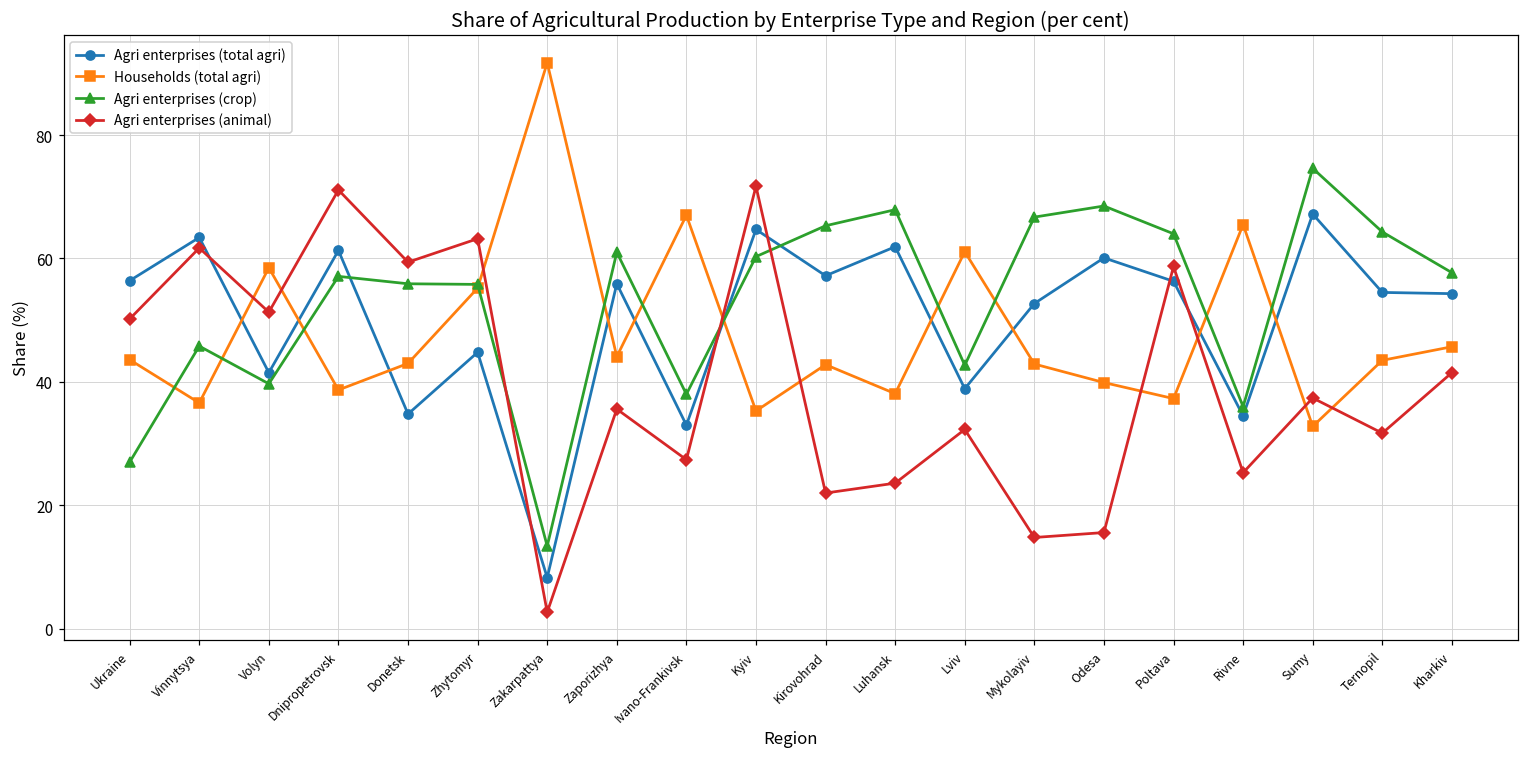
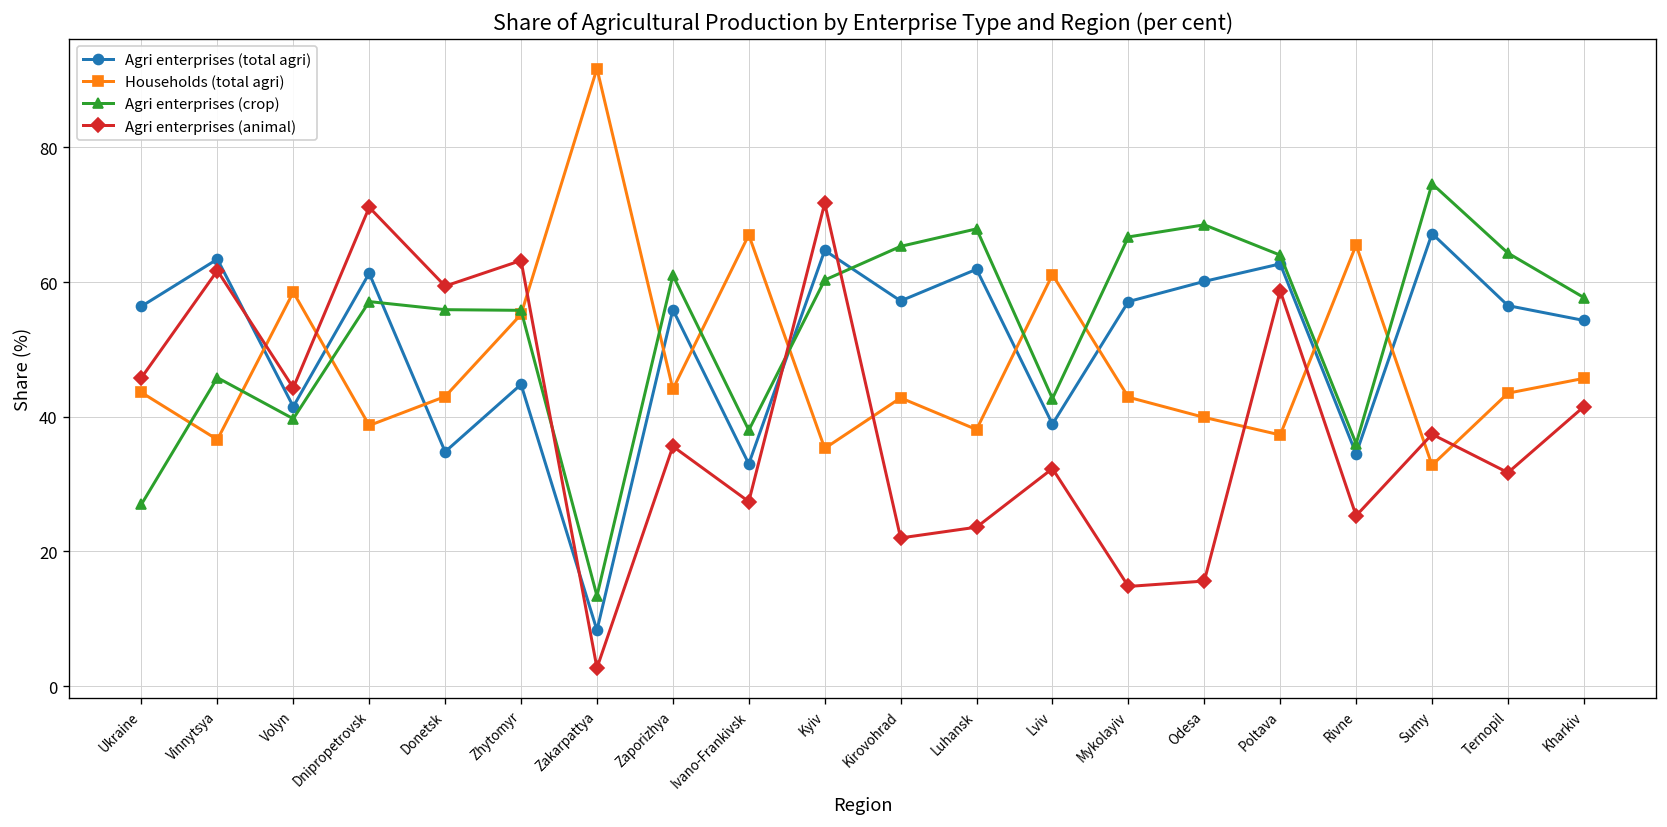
  {
    "Agri enterprises (total agri)": {
      "Ukraine": 56,
      "Vinnytsya": 63,
      "Volyn": 42,
      "Dnipropetrovsk": 61,
      "Donetsk": 35,
      "Zhytomyr": 45,
      "Zakarpattya": 8,
      "Zaporizhya": 56,
      "Ivano-Frankivsk": 33,
      "Kyiv": 65,
      "Kirovohrad": 57,
      "Luhansk": 62,
      "Lviv": 39,
-     "Mykolayiv": 53,
+     "Mykolayiv": 57,
      "Odesa": 60,
-     "Poltava": 56,
+     "Poltava": 63,
      "Rivne": 35,
      "Sumy": 67,
-     "Ternopil": 55,
+     "Ternopil": 57,
      "Kharkiv": 54
    },
    "Households (total agri)": {
      "Ukraine": 44,
      "Vinnytsya": 37,
      "Volyn": 59,
      "Dnipropetrovsk": 39,
      "Donetsk": 43,
      "Zhytomyr": 55,
      "Zakarpattya": 92,
      "Zaporizhya": 44,
      "Ivano-Frankivsk": 67,
      "Kyiv": 35,
      "Kirovohrad": 43,
      "Luhansk": 38,
      "Lviv": 61,
      "Mykolayiv": 43,
      "Odesa": 40,
      "Poltava": 37,
      "Rivne": 66,
      "Sumy": 33,
      "Ternopil": 44,
      "Kharkiv": 46
    },
    "Agri enterprises (crop)": {
      "Ukraine": 27,
      "Vinnytsya": 46,
      "Volyn": 40,
      "Dnipropetrovsk": 57,
      "Donetsk": 56,
      "Zhytomyr": 56,
      "Zakarpattya": 13,
      "Zaporizhya": 61,
      "Ivano-Frankivsk": 38,
      "Kyiv": 60,
      "Kirovohrad": 65,
      "Luhansk": 68,
      "Lviv": 43,
      "Mykolayiv": 67,
      "Odesa": 69,
      "Poltava": 64,
      "Rivne": 36,
      "Sumy": 75,
      "Ternopil": 64,
      "Kharkiv": 58
    },
    "Agri enterprises (animal)": {
-     "Ukraine": 50,
+     "Ukraine": 46,
      "Vinnytsya": 62,
-     "Volyn": 51,
+     "Volyn": 44,
      "Dnipropetrovsk": 71,
      "Donetsk": 59,
      "Zhytomyr": 63,
      "Zakarpattya": 3,
      "Zaporizhya": 36,
      "Ivano-Frankivsk": 27,
      "Kyiv": 72,
      "Kirovohrad": 22,
      "Luhansk": 24,
      "Lviv": 32,
      "Mykolayiv": 15,
      "Odesa": 16,
      "Poltava": 59,
      "Rivne": 25,
      "Sumy": 37,
      "Ternopil": 32,
      "Kharkiv": 42
    }
  }
